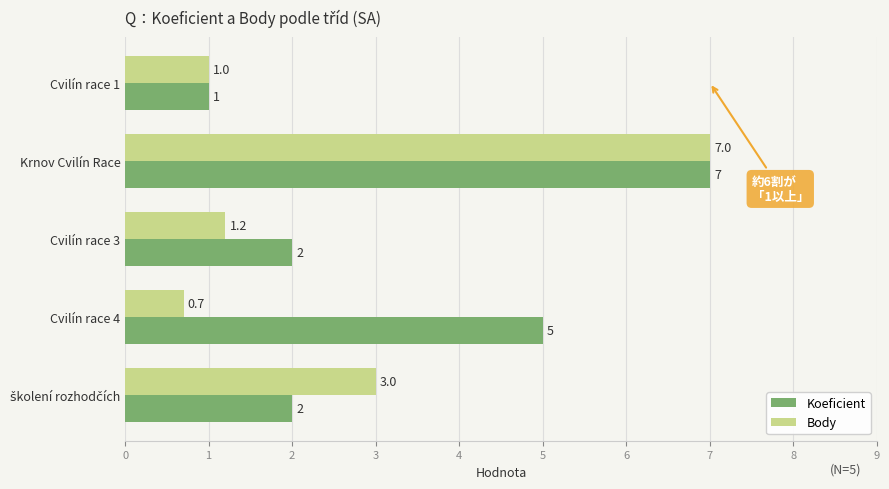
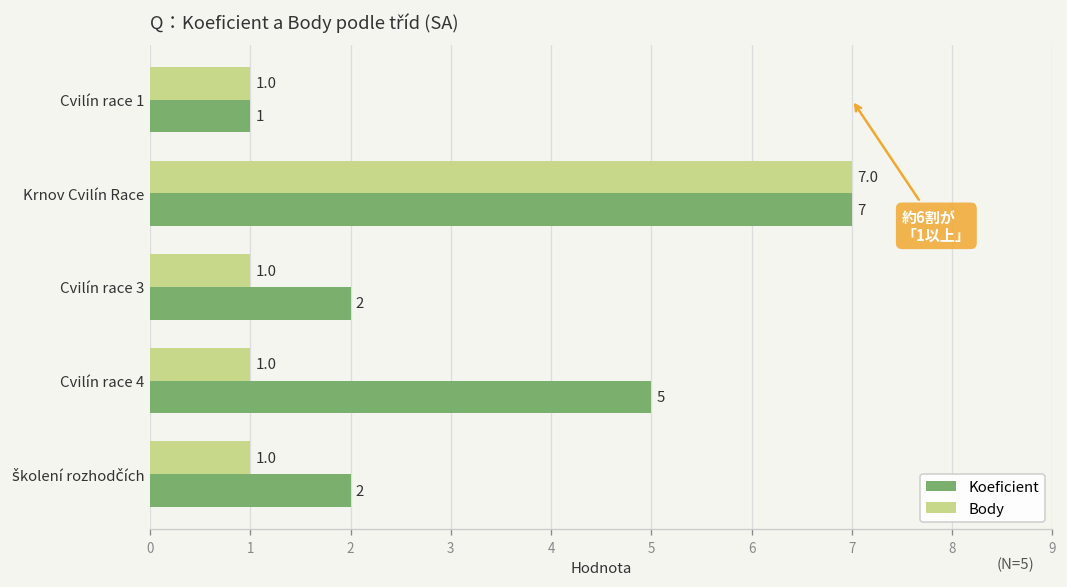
  {
    "Koeficient": {
      "Cvilín race 1": 1,
      "Krnov Cvilín Race": 7,
      "Cvilín race 3": 2,
      "Cvilín race 4": 5,
      "školení rozhodčích": 2
    },
    "Body": {
      "Cvilín race 1": 1.0,
      "Krnov Cvilín Race": 7.0,
-     "Cvilín race 3": 1.2,
-     "Cvilín race 4": 0.7,
-     "školení rozhodčích": 3.0
+     "Cvilín race 3": 1.0,
+     "Cvilín race 4": 1.0,
+     "školení rozhodčích": 1.0
    }
  }
